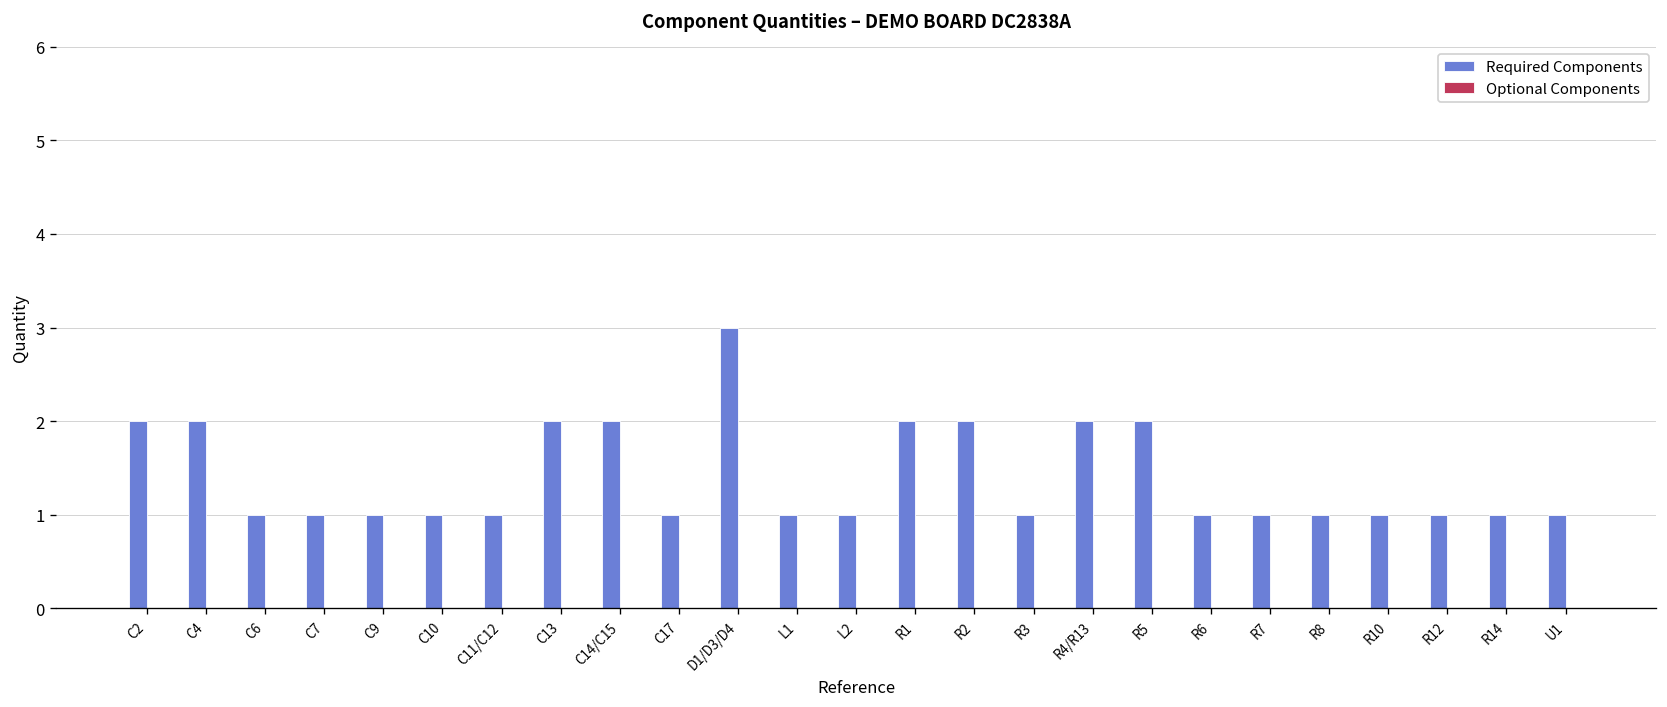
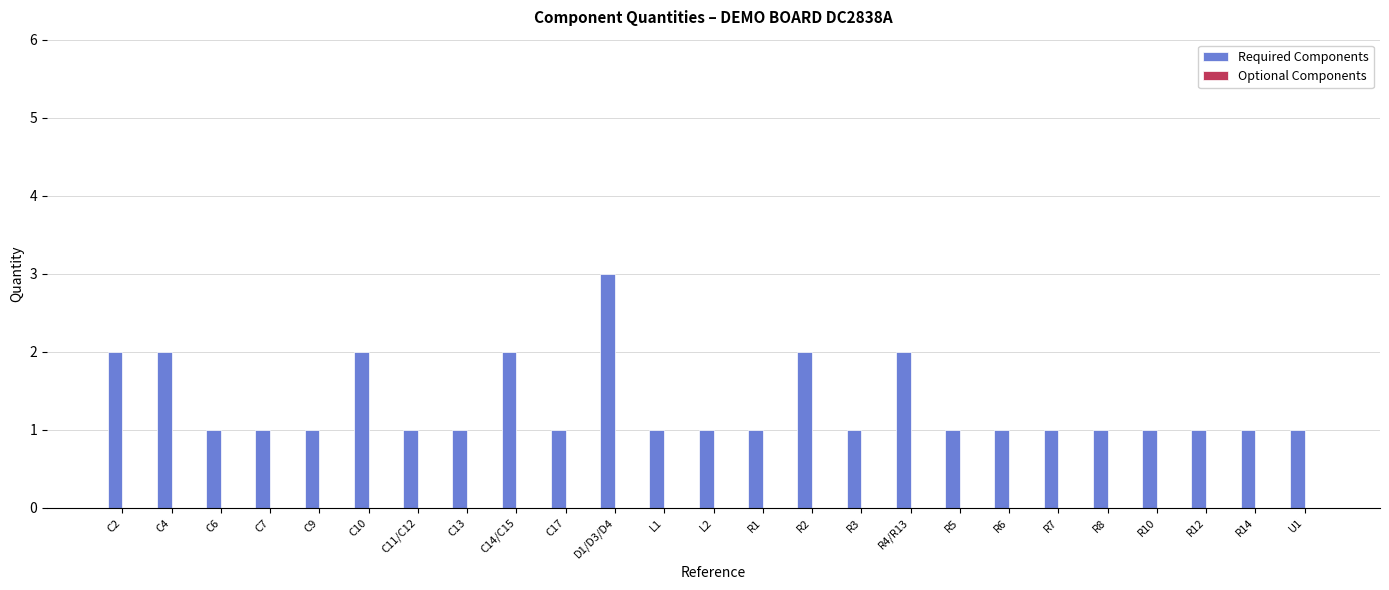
  {
    "Required Components": {
      "C2": 2,
      "C4": 2,
      "C6": 1,
      "C7": 1,
      "C9": 1,
-     "C10": 1,
+     "C10": 2,
      "C11/C12": 1,
-     "C13": 2,
+     "C13": 1,
      "C14/C15": 2,
      "C17": 1,
      "D1/D3/D4": 3,
      "L1": 1,
      "L2": 1,
-     "R1": 2,
+     "R1": 1,
      "R2": 2,
      "R3": 1,
      "R4/R13": 2,
-     "R5": 2,
+     "R5": 1,
      "R6": 1,
      "R7": 1,
      "R8": 1,
      "R10": 1,
      "R12": 1,
      "R14": 1,
      "U1": 1
    },
    "Optional Components": {
      "C2": 0,
      "C4": 0,
      "C6": 0,
      "C7": 0,
      "C9": 0,
      "C10": 0,
      "C11/C12": 0,
      "C13": 0,
      "C14/C15": 0,
      "C17": 0,
      "D1/D3/D4": 0,
      "L1": 0,
      "L2": 0,
      "R1": 0,
      "R2": 0,
      "R3": 0,
      "R4/R13": 0,
      "R5": 0,
      "R6": 0,
      "R7": 0,
      "R8": 0,
      "R10": 0,
      "R12": 0,
      "R14": 0,
      "U1": 0
    }
  }
